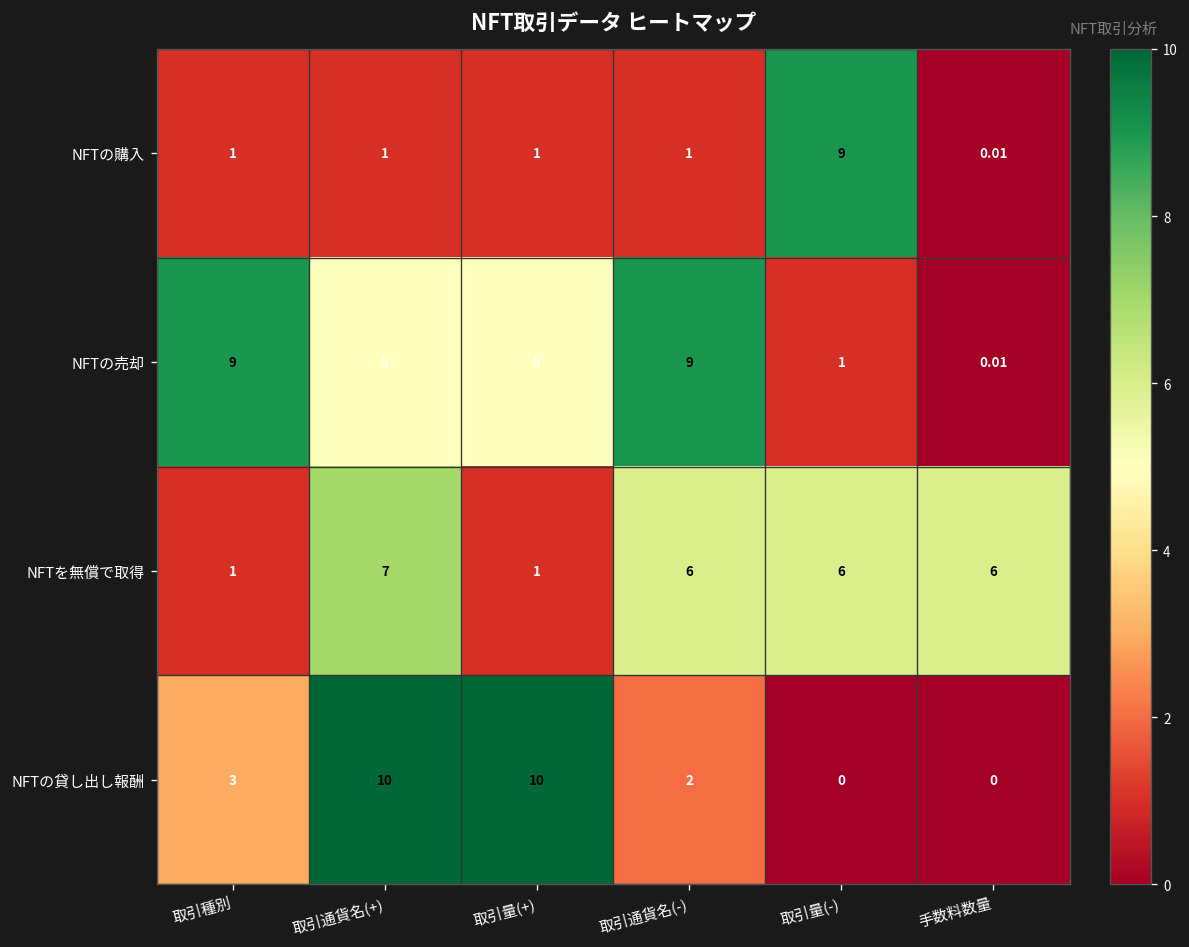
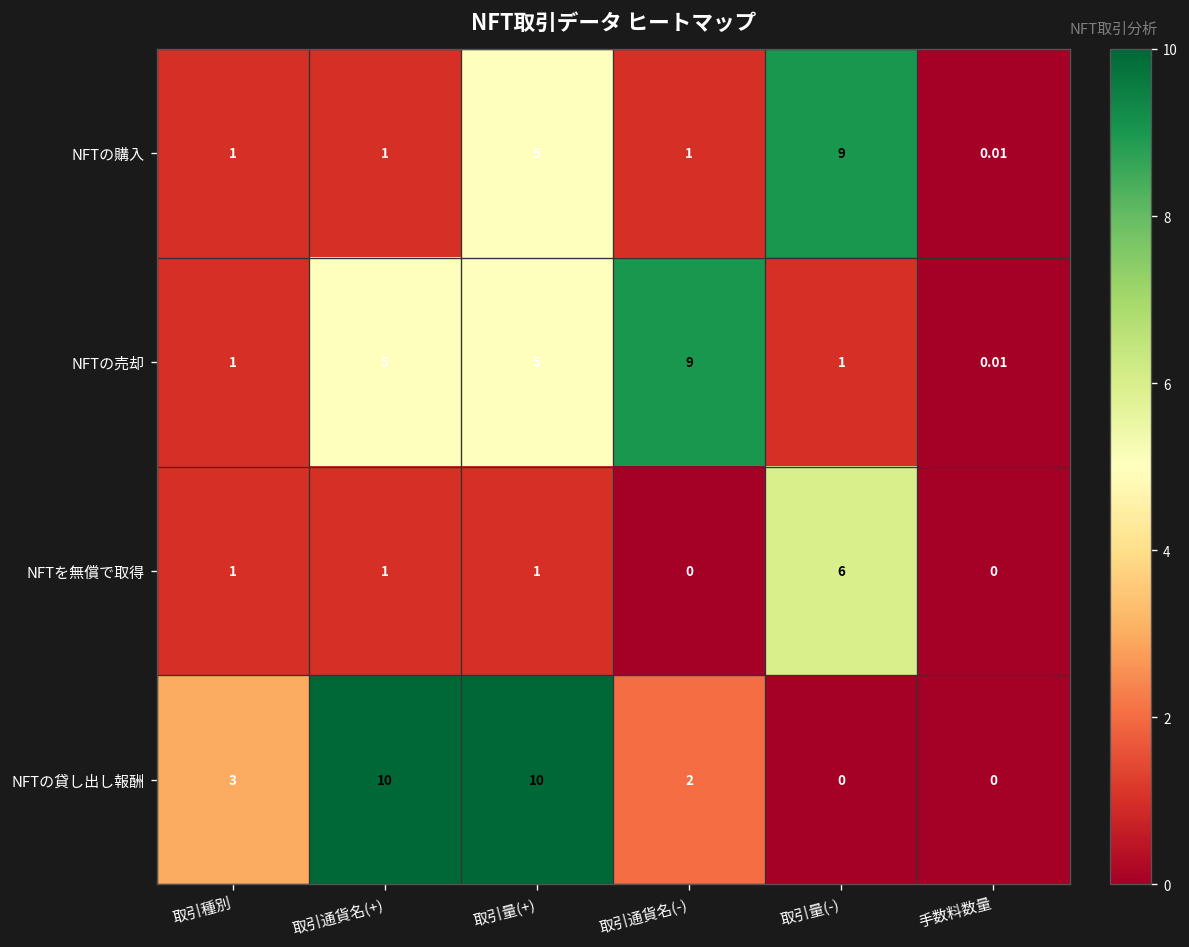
  {
    "NFTの購入": {
      "取引種別": 1,
      "取引通貨名(+)": 1,
-     "取引量(+)": 1,
+     "取引量(+)": 5,
      "取引通貨名(-)": 1,
      "取引量(-)": 9,
      "手数料数量": 0.01
    },
    "NFTの売却": {
-     "取引種別": 9,
+     "取引種別": 1,
      "取引通貨名(+)": 5,
      "取引量(+)": 5,
      "取引通貨名(-)": 9,
      "取引量(-)": 1,
      "手数料数量": 0.01
    },
    "NFTを無償で取得": {
      "取引種別": 1,
-     "取引通貨名(+)": 7,
+     "取引通貨名(+)": 1,
      "取引量(+)": 1,
-     "取引通貨名(-)": 6,
+     "取引通貨名(-)": 0,
      "取引量(-)": 6,
-     "手数料数量": 6
+     "手数料数量": 0
    },
    "NFTの貸し出し報酬": {
      "取引種別": 3,
      "取引通貨名(+)": 10,
      "取引量(+)": 10,
      "取引通貨名(-)": 2,
      "取引量(-)": 0,
      "手数料数量": 0
    }
  }
